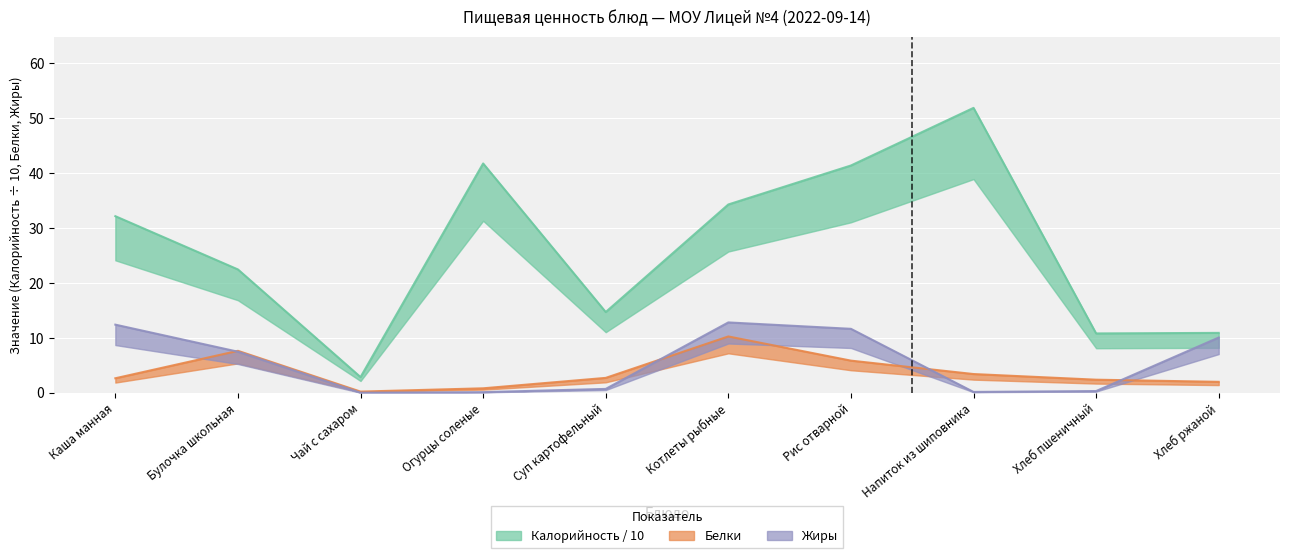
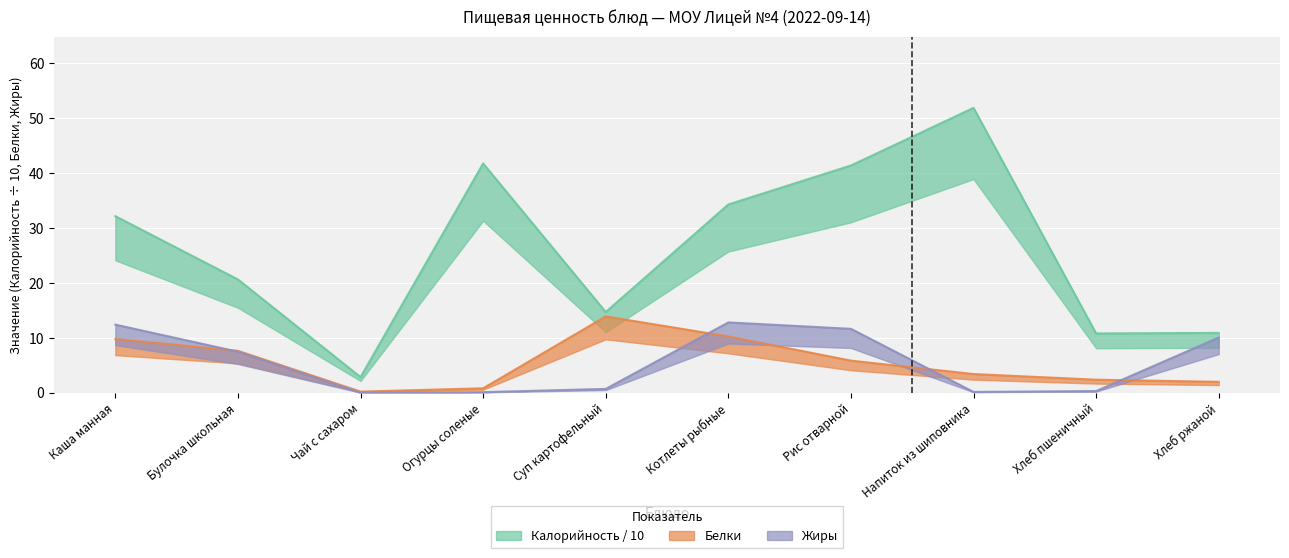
  {
    "Калорийность / 10": {
      "Каша манная": 32,
-     "Булочка школьная": 22,
+     "Булочка школьная": 21,
      "Чай с сахаром": 3,
      "Огурцы соленые": 42,
      "Суп картофельный": 15,
      "Котлеты рыбные": 34,
      "Рис отварной": 41,
      "Напиток из шиповника": 52,
      "Хлеб пшеничный": 11,
      "Хлеб ржаной": 11
    },
    "Белки": {
-     "Каша манная": 3,
+     "Каша манная": 10,
      "Огурцы соленые": 1,
-     "Суп картофельный": 3,
+     "Суп картофельный": 14,
      "Котлеты рыбные": 10,
      "Рис отварной": 6,
      "Напиток из шиповника": 3,
      "Хлеб пшеничный": 2,
      "Хлеб ржаной": 2
    },
    "Жиры": {
      "Каша манная": 12,
      "Огурцы соленые": 0,
      "Суп картофельный": 1,
      "Котлеты рыбные": 13,
      "Рис отварной": 12,
      "Напиток из шиповника": 0,
      "Хлеб пшеничный": 0,
      "Хлеб ржаной": 10
    }
  }
